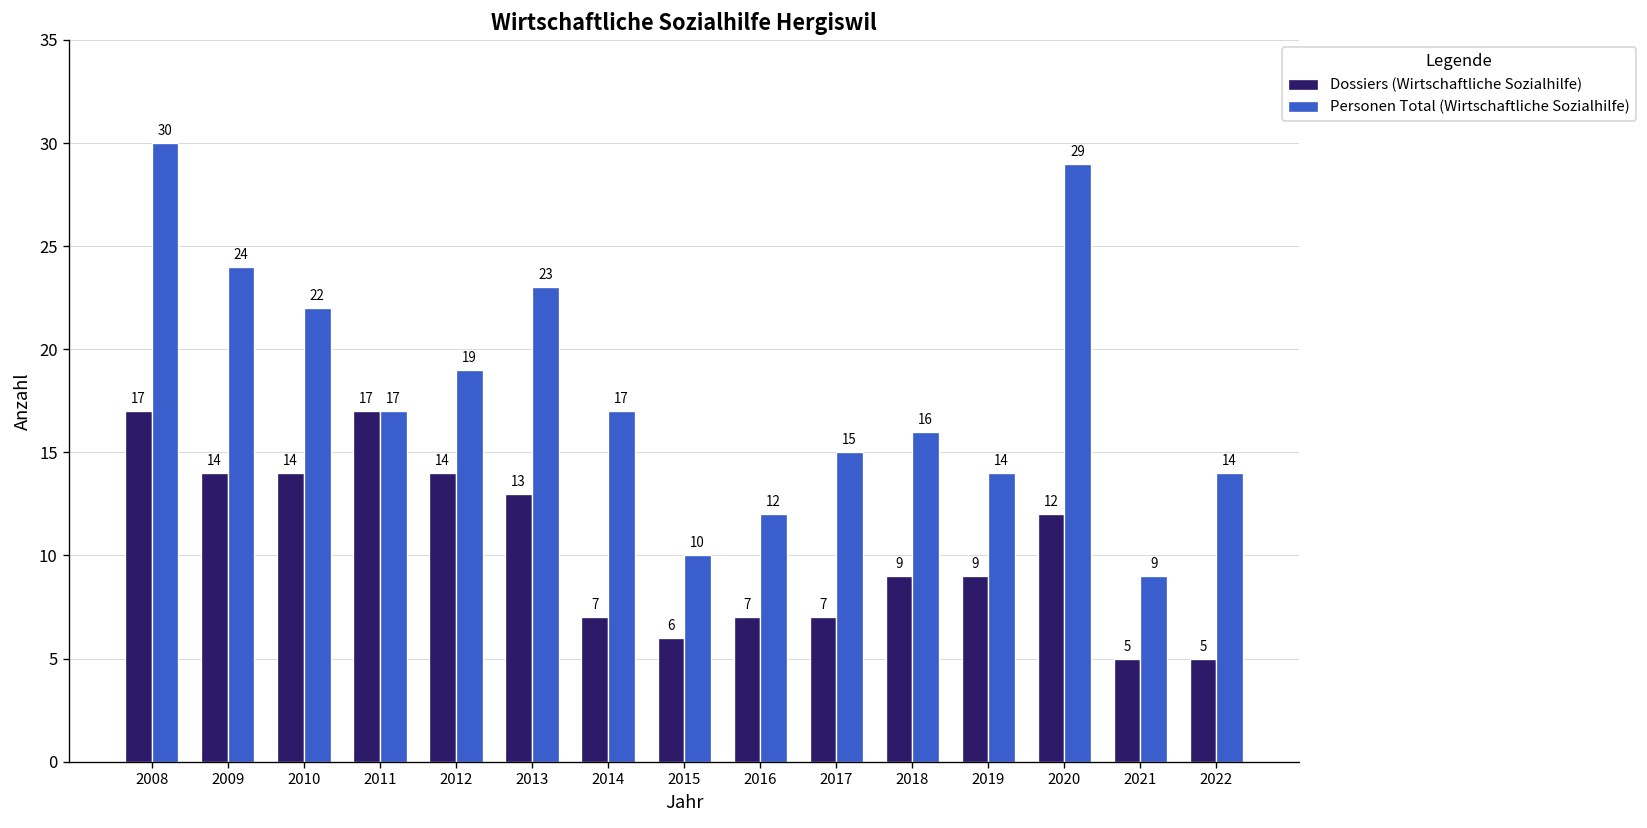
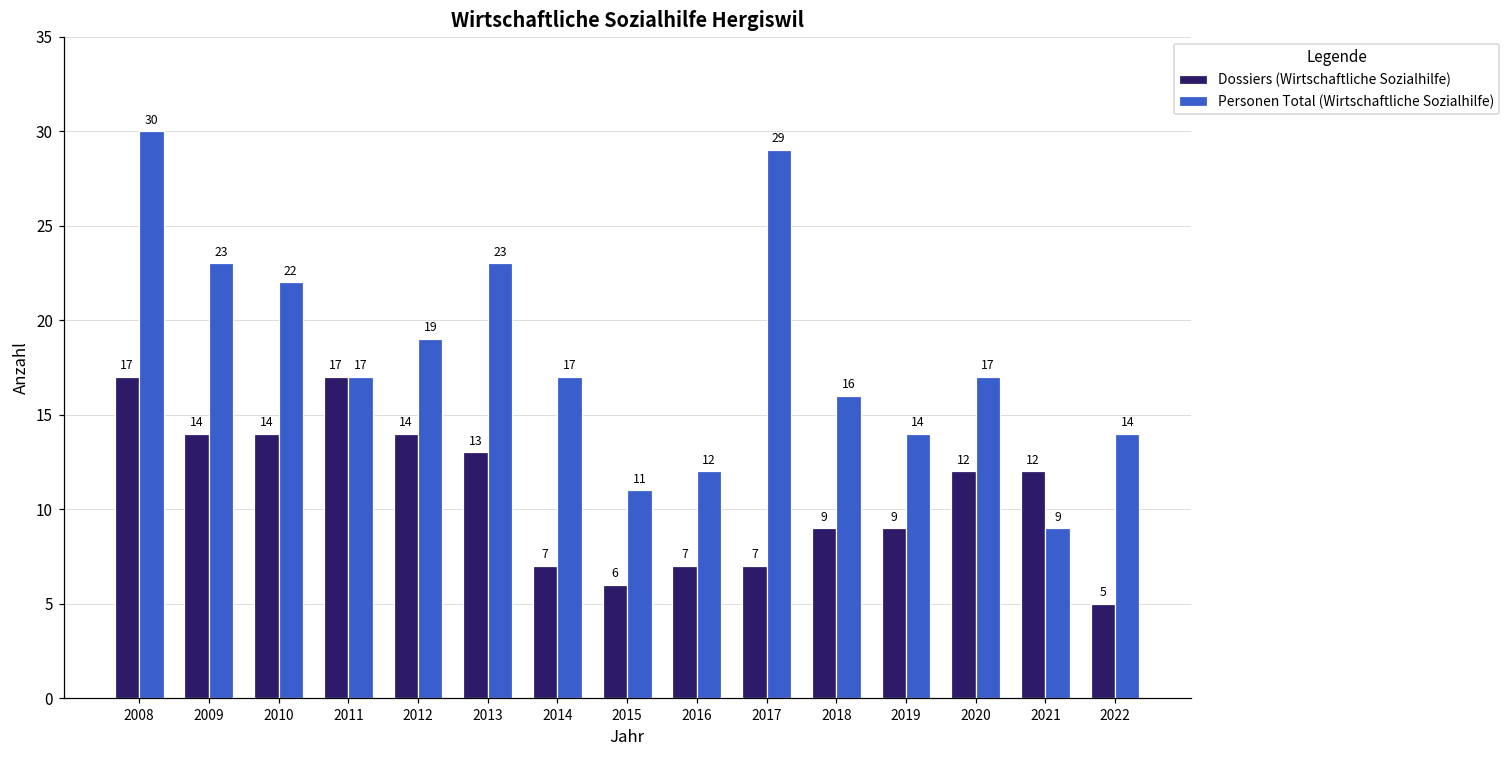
  {
    "Dossiers (Wirtschaftliche Sozialhilfe)": {
      "2008": 17,
      "2009": 14,
      "2010": 14,
      "2011": 17,
      "2012": 14,
      "2013": 13,
      "2014": 7,
      "2015": 6,
      "2016": 7,
      "2017": 7,
      "2018": 9,
      "2019": 9,
      "2020": 12,
-     "2021": 5,
+     "2021": 12,
      "2022": 5
    },
    "Personen Total (Wirtschaftliche Sozialhilfe)": {
      "2008": 30,
-     "2009": 24,
+     "2009": 23,
      "2010": 22,
      "2011": 17,
      "2012": 19,
      "2013": 23,
      "2014": 17,
-     "2015": 10,
+     "2015": 11,
      "2016": 12,
-     "2017": 15,
+     "2017": 29,
      "2018": 16,
      "2019": 14,
-     "2020": 29,
+     "2020": 17,
      "2021": 9,
      "2022": 14
    }
  }
